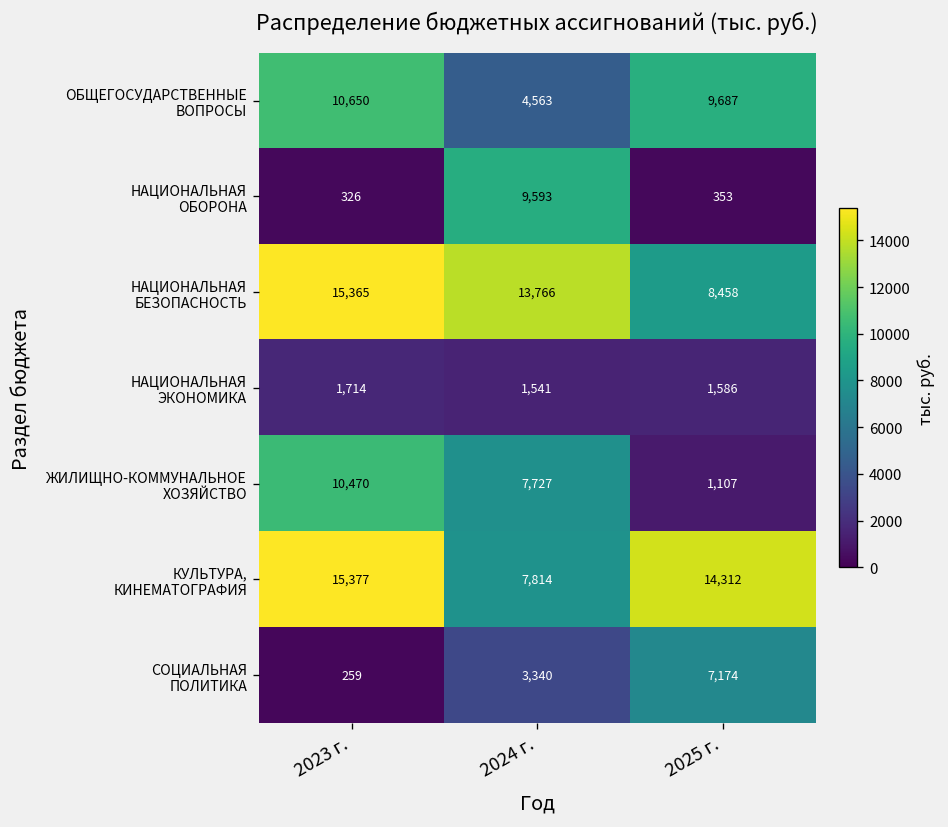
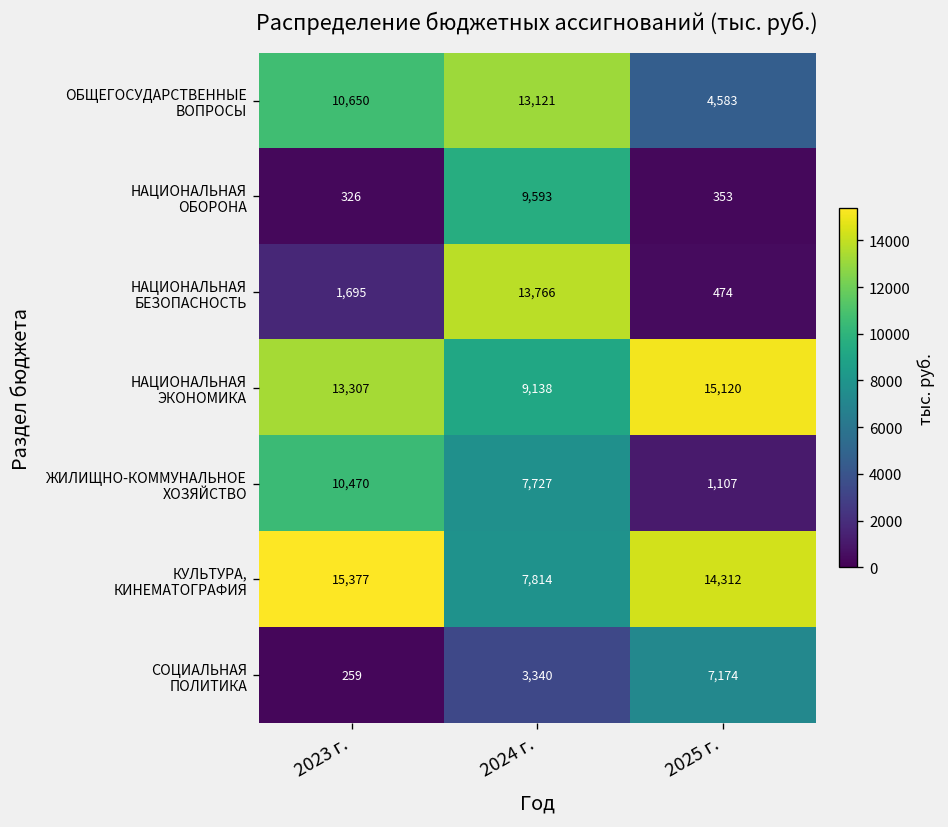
  {
    "ОБЩЕГОСУДАРСТВЕННЫЕ ВОПРОСЫ": {
      "2023 г.": "10,650",
-     "2024 г.": "4,563",
-     "2025 г.": "9,687"
+     "2024 г.": "13,121",
+     "2025 г.": "4,583"
    },
    "НАЦИОНАЛЬНАЯ ОБОРОНА": {
      "2023 г.": "326",
      "2024 г.": "9,593",
      "2025 г.": "353"
    },
    "НАЦИОНАЛЬНАЯ БЕЗОПАСНОСТЬ": {
-     "2023 г.": "15,365",
+     "2023 г.": "1,695",
      "2024 г.": "13,766",
-     "2025 г.": "8,458"
+     "2025 г.": "474"
    },
    "НАЦИОНАЛЬНАЯ ЭКОНОМИКА": {
-     "2023 г.": "1,714",
-     "2024 г.": "1,541",
-     "2025 г.": "1,586"
+     "2023 г.": "13,307",
+     "2024 г.": "9,138",
+     "2025 г.": "15,120"
    },
    "ЖИЛИЩНО-КОММУНАЛЬНОЕ ХОЗЯЙСТВО": {
      "2023 г.": "10,470",
      "2024 г.": "7,727",
      "2025 г.": "1,107"
    },
    "КУЛЬТУРА, КИНЕМАТОГРАФИЯ": {
      "2023 г.": "15,377",
      "2024 г.": "7,814",
      "2025 г.": "14,312"
    },
    "СОЦИАЛЬНАЯ ПОЛИТИКА": {
      "2023 г.": "259",
      "2024 г.": "3,340",
      "2025 г.": "7,174"
    }
  }
